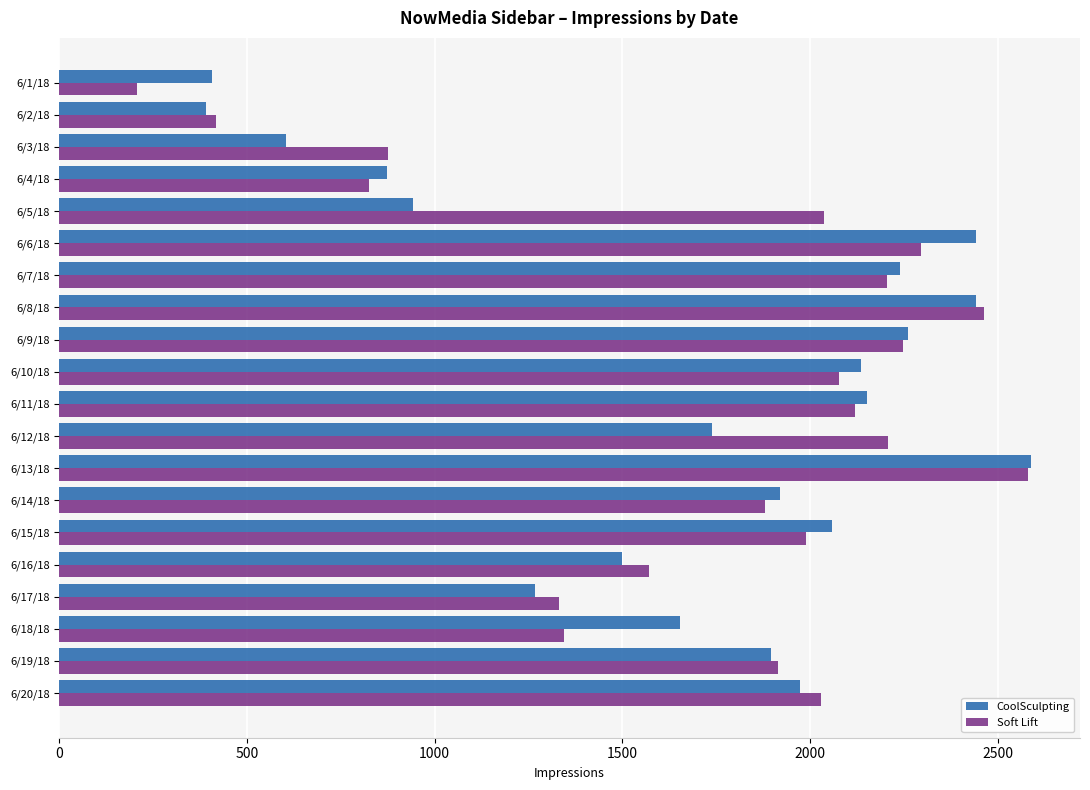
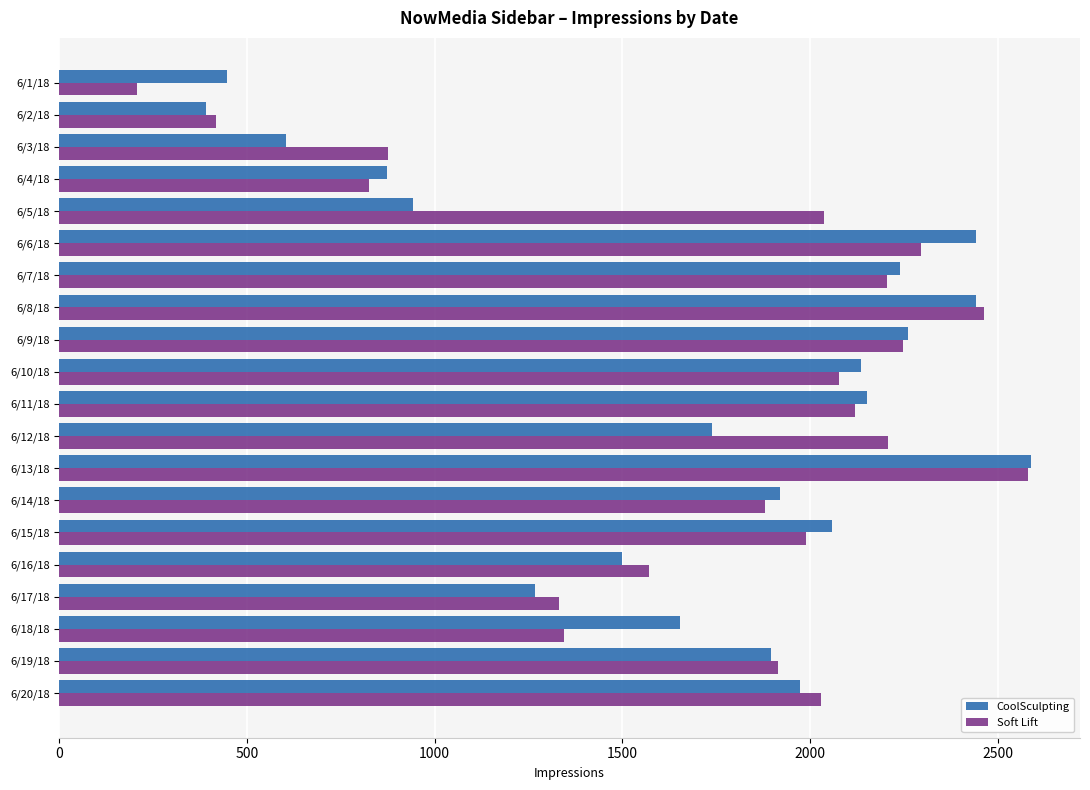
  {
    "CoolSculpting": {
-     "6/1/18": 410,
+     "6/1/18": 450,
      "6/2/18": 390,
      "6/3/18": 600,
      "6/4/18": 870,
      "6/5/18": 940,
      "6/6/18": 2440,
      "6/7/18": 2240,
      "6/8/18": 2440,
      "6/9/18": 2260,
      "6/10/18": 2140,
      "6/11/18": 2150,
      "6/12/18": 1740,
      "6/13/18": 2590,
      "6/14/18": 1920,
      "6/15/18": 2060,
      "6/16/18": 1500,
      "6/17/18": 1270,
      "6/18/18": 1650,
      "6/19/18": 1900,
      "6/20/18": 1970
    },
    "Soft Lift": {
      "6/1/18": 210,
      "6/2/18": 420,
      "6/3/18": 880,
      "6/4/18": 830,
      "6/5/18": 2040,
      "6/6/18": 2300,
      "6/7/18": 2210,
      "6/8/18": 2470,
      "6/9/18": 2250,
      "6/10/18": 2080,
      "6/11/18": 2120,
      "6/12/18": 2210,
      "6/13/18": 2580,
      "6/14/18": 1880,
      "6/15/18": 1990,
      "6/16/18": 1570,
      "6/17/18": 1330,
      "6/18/18": 1350,
      "6/19/18": 1920,
      "6/20/18": 2030
    }
  }
